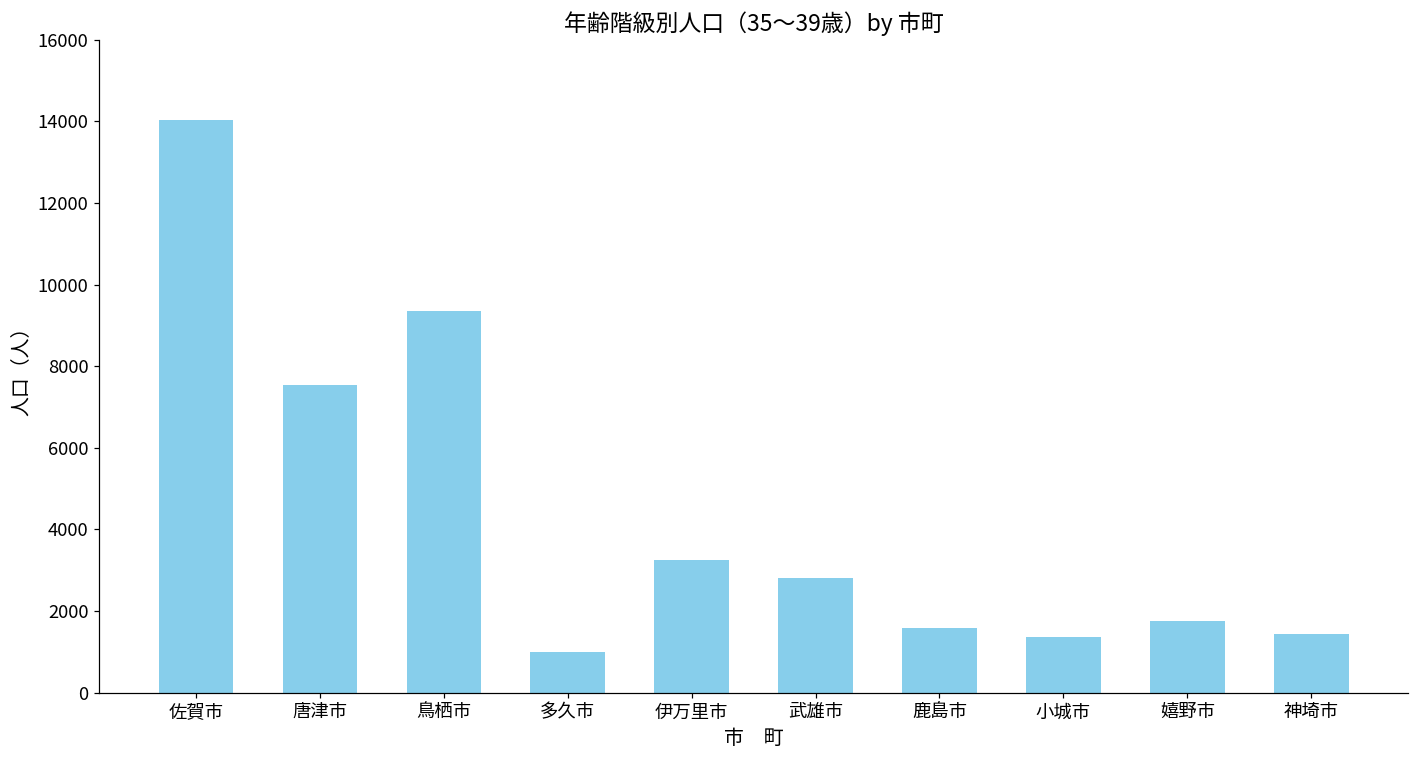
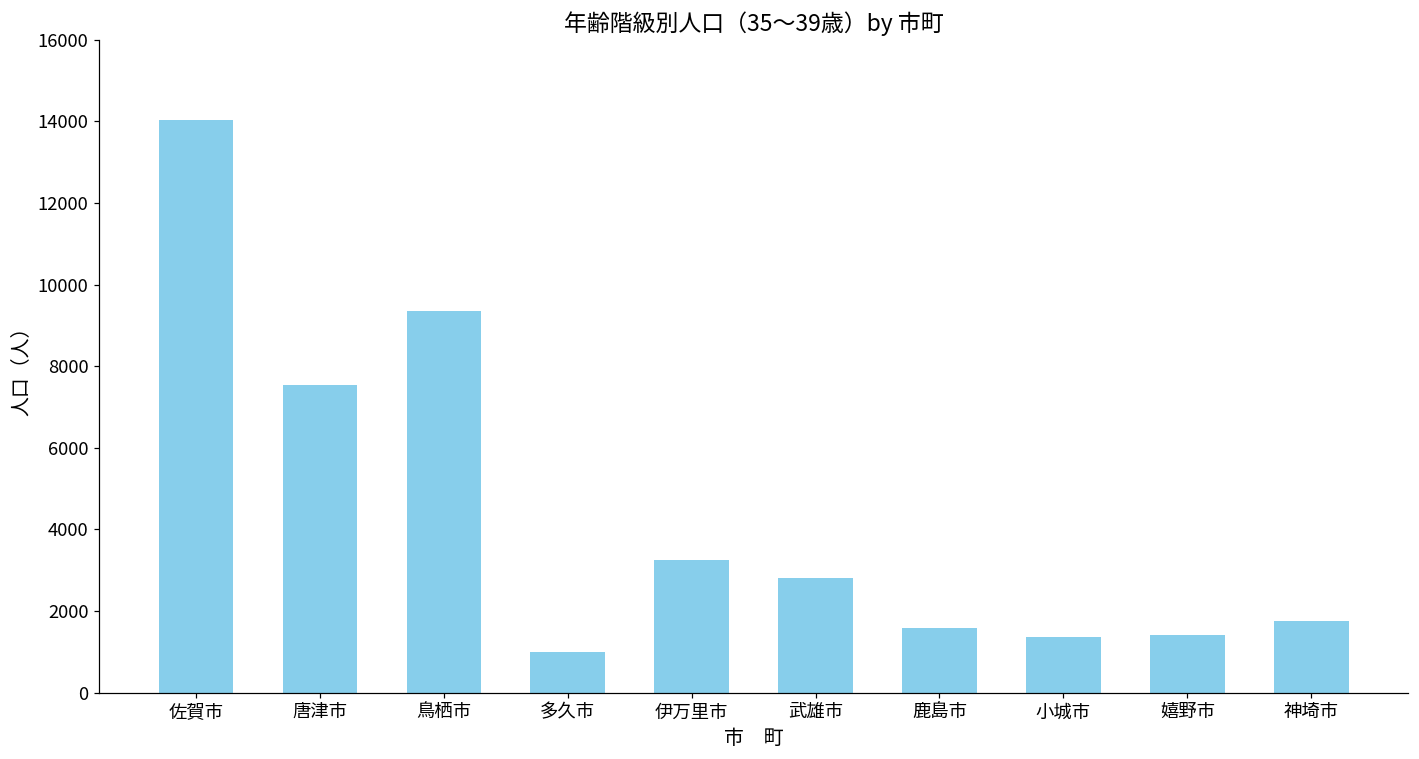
  {
    "佐賀市": 14000,
    "唐津市": 7500,
    "鳥栖市": 9400,
    "多久市": 1000,
    "伊万里市": 3200,
    "武雄市": 2800,
    "鹿島市": 1600,
    "小城市": 1400,
-   "嬉野市": 1800,
-   "神埼市": 1400
+   "嬉野市": 1400,
+   "神埼市": 1800
  }
